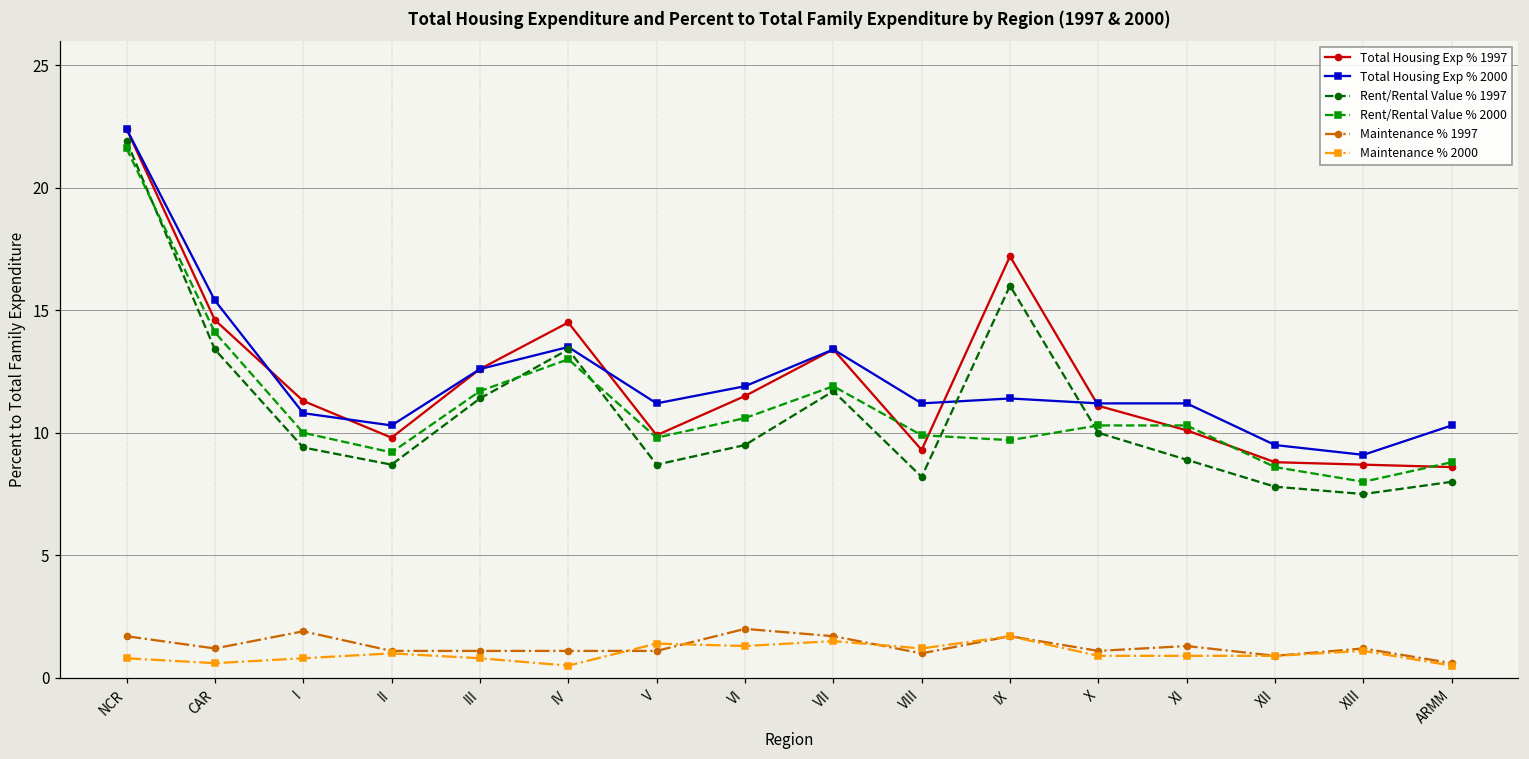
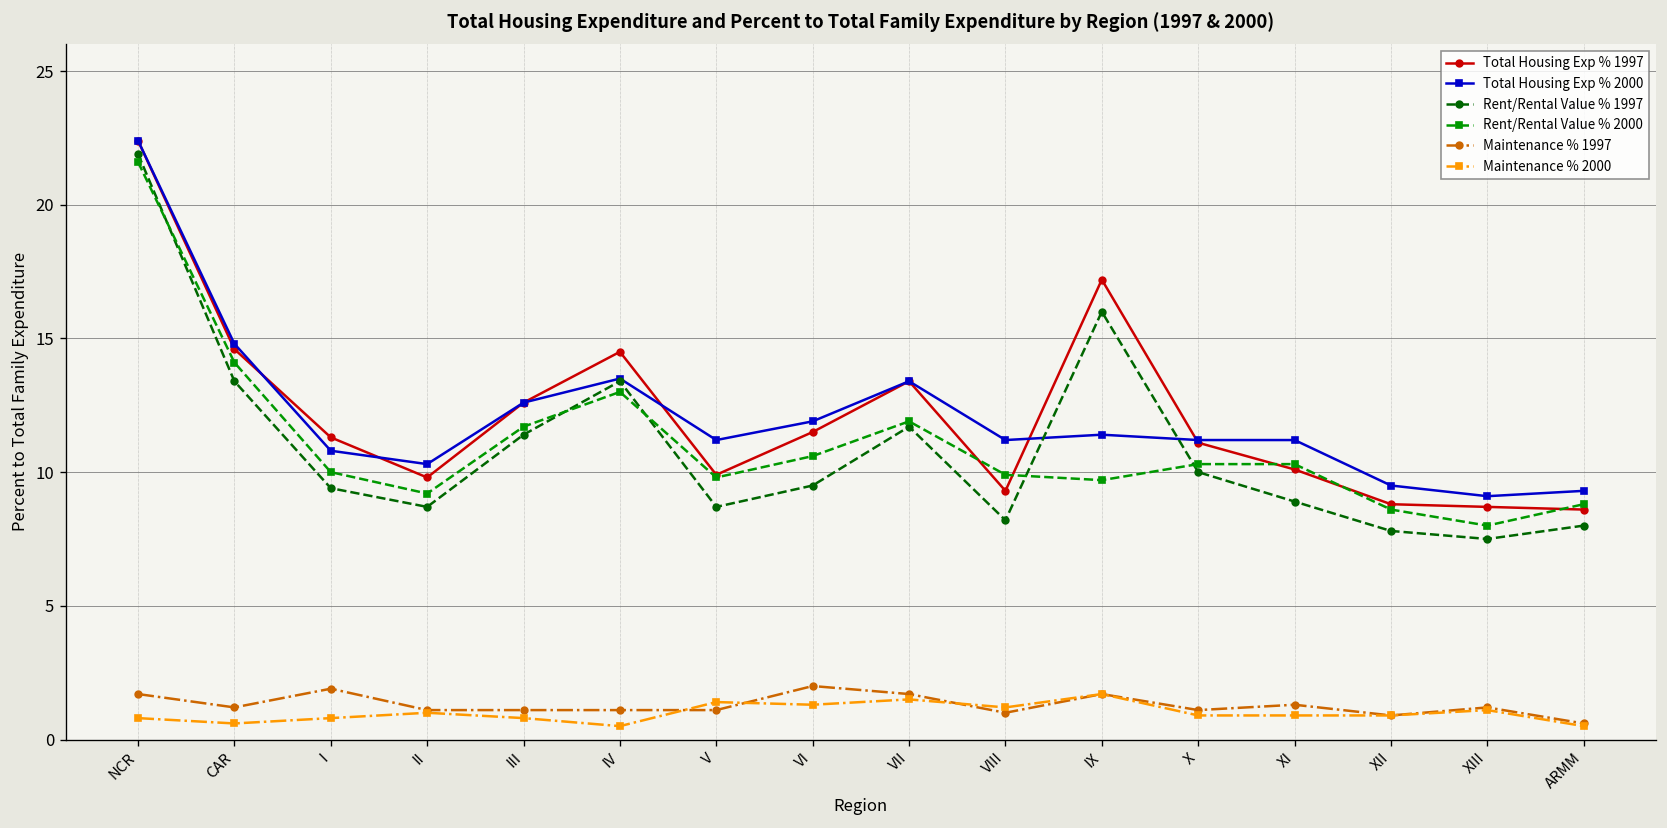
  {
    "Total Housing Exp % 1997": {
      "CAR": 14.6,
      "I": 11.3,
      "II": 9.8,
      "IV": 14.5,
      "VI": 11.5,
      "VIII": 9.3,
      "IX": 17.2,
      "XI": 10.1,
      "XII": 8.8,
      "XIII": 8.7,
      "ARMM": 8.6
    },
    "Total Housing Exp % 2000": {
-     "CAR": 15.4,
+     "CAR": 14.8,
      "I": 10.8,
      "II": 10.3,
      "V": 11.2,
      "VI": 11.9,
      "VIII": 11.2,
      "IX": 11.4,
      "XI": 11.2,
      "XII": 9.5,
      "XIII": 9.1,
-     "ARMM": 10.3
+     "ARMM": 9.3
    },
    "Maintenance % 1997": {
      "NCR": 1.7,
      "CAR": 1.2,
      "I": 1.9,
      "III": 1.1,
      "IV": 1.1,
      "V": 1.1,
      "VI": 2.0,
      "VII": 1.7,
      "VIII": 1.0,
      "X": 1.1,
      "XI": 1.3
    },
    "Maintenance % 2000": {
      "NCR": 0.8,
      "CAR": 0.6,
      "I": 0.8,
      "III": 0.8,
      "IV": 0.5,
      "V": 1.4,
      "VI": 1.3,
      "VII": 1.5,
      "VIII": 1.2,
      "X": 0.9,
      "XI": 0.9
    }
  }
